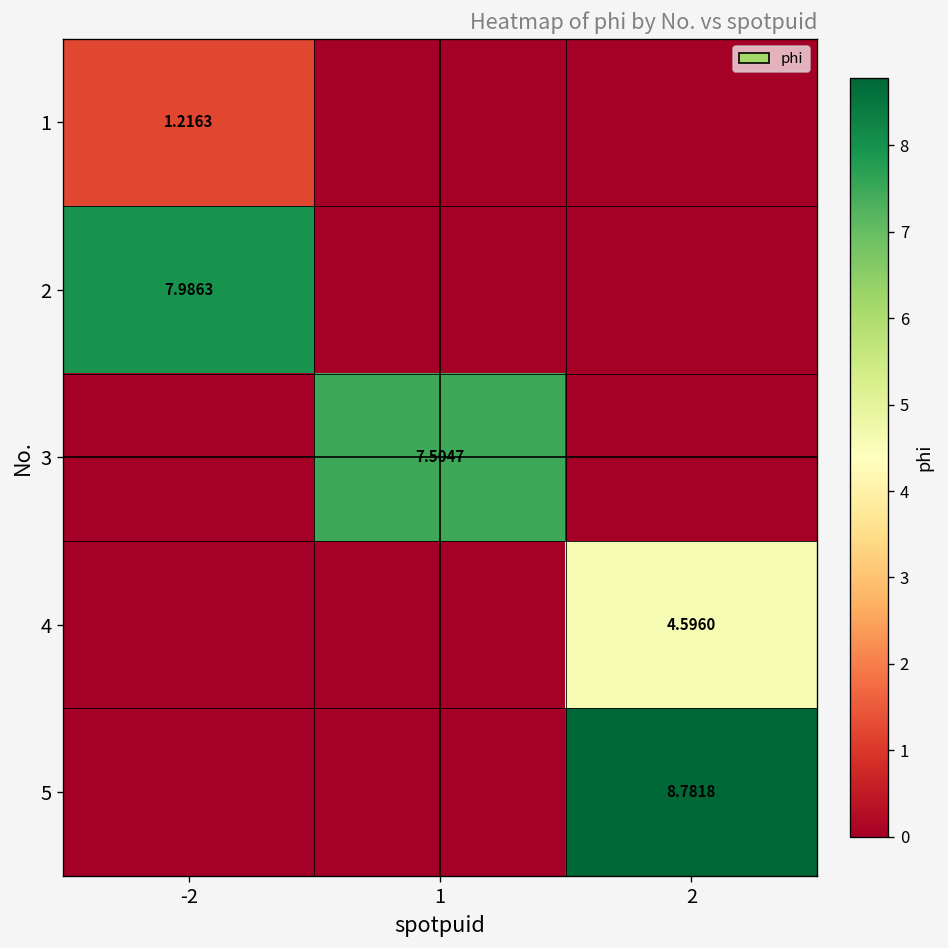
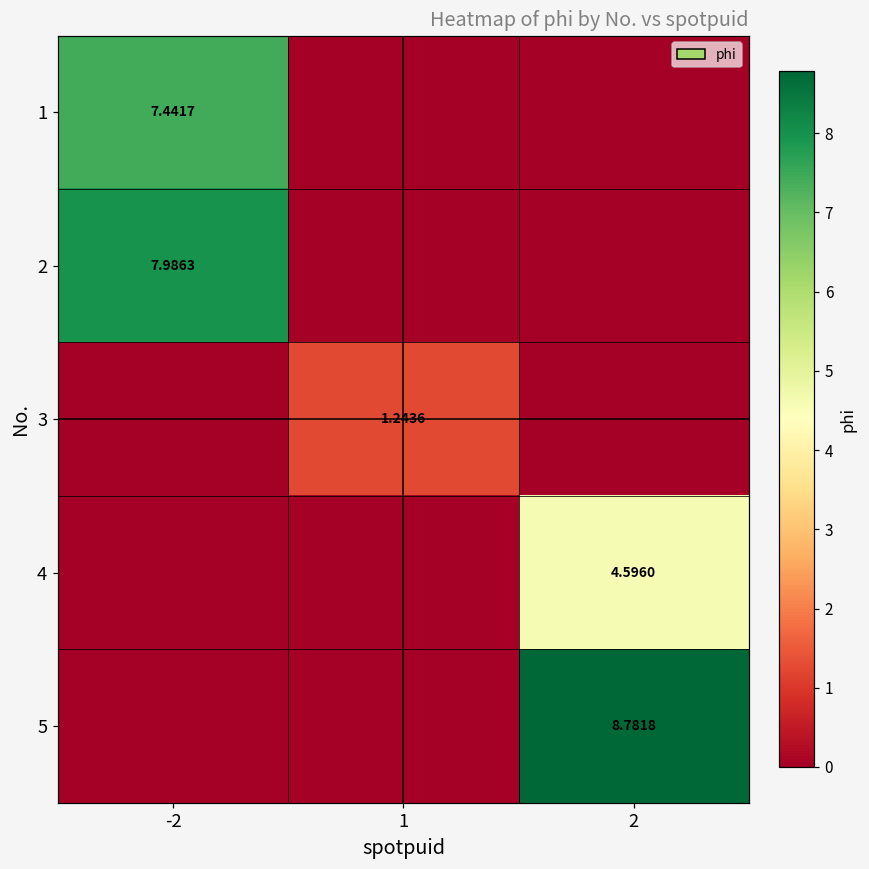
  {
    "1": {
-     "-2": 1.2163
+     "-2": 7.4417
    },
    "2": {
      "-2": 7.9863
    },
    "3": {
-     "1": 7.5047
+     "1": 1.2436
    },
    "4": {
      "2": 4.5960
    },
    "5": {
      "2": 8.7818
    }
  }
